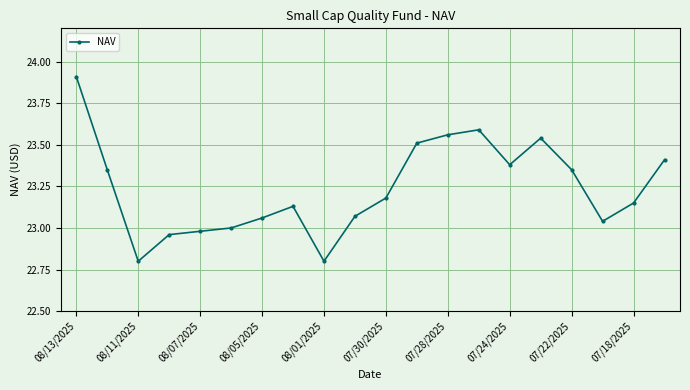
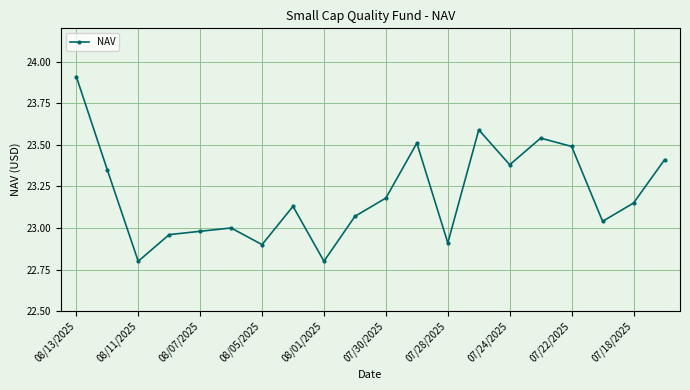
  {
    "08/13/2025": 23.91,
    "08/11/2025": 22.80,
    "08/07/2025": 22.98,
-   "08/05/2025": 23.06,
+   "08/05/2025": 22.90,
    "08/01/2025": 22.80,
    "07/30/2025": 23.18,
-   "07/28/2025": 23.56,
+   "07/28/2025": 22.91,
    "07/24/2025": 23.38,
-   "07/22/2025": 23.35,
+   "07/22/2025": 23.49,
    "07/18/2025": 23.15
  }
